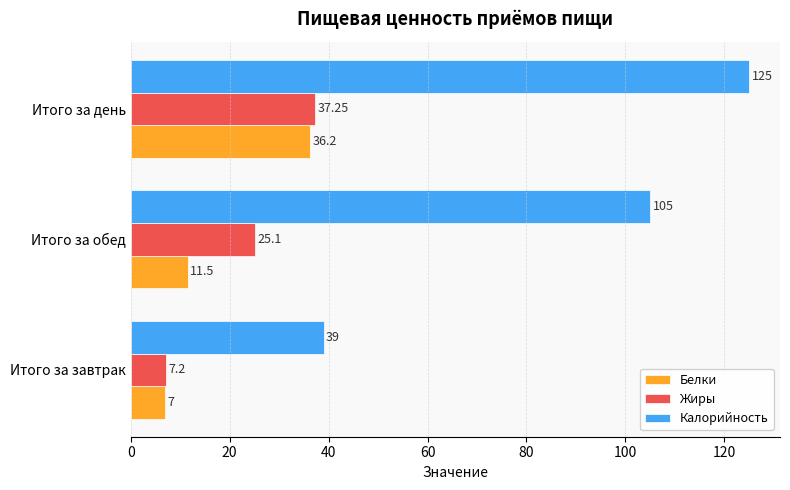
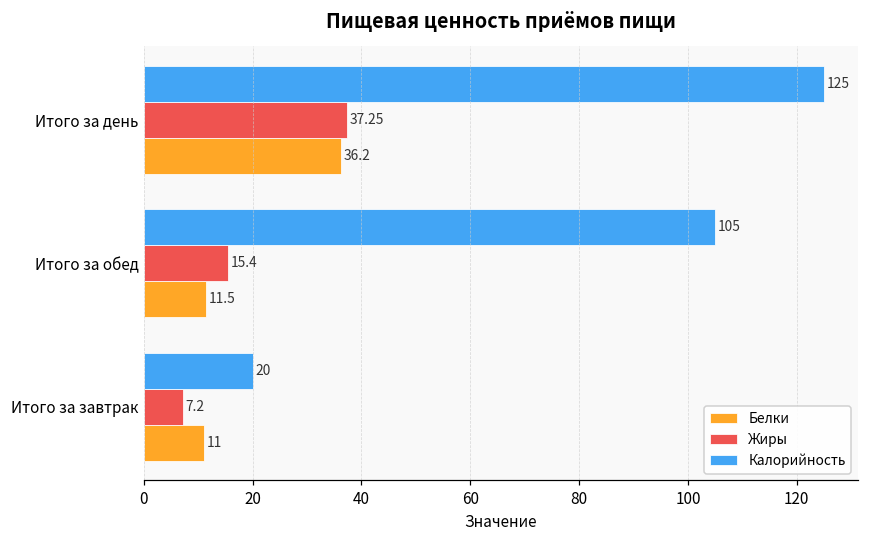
  {
    "Белки": {
      "Итого за день": 36.2,
      "Итого за обед": 11.5,
-     "Итого за завтрак": 7
+     "Итого за завтрак": 11
    },
    "Жиры": {
      "Итого за день": 37.25,
-     "Итого за обед": 25.1,
+     "Итого за обед": 15.4,
      "Итого за завтрак": 7.2
    },
    "Калорийность": {
      "Итого за день": 125,
      "Итого за обед": 105,
-     "Итого за завтрак": 39
+     "Итого за завтрак": 20
    }
  }
